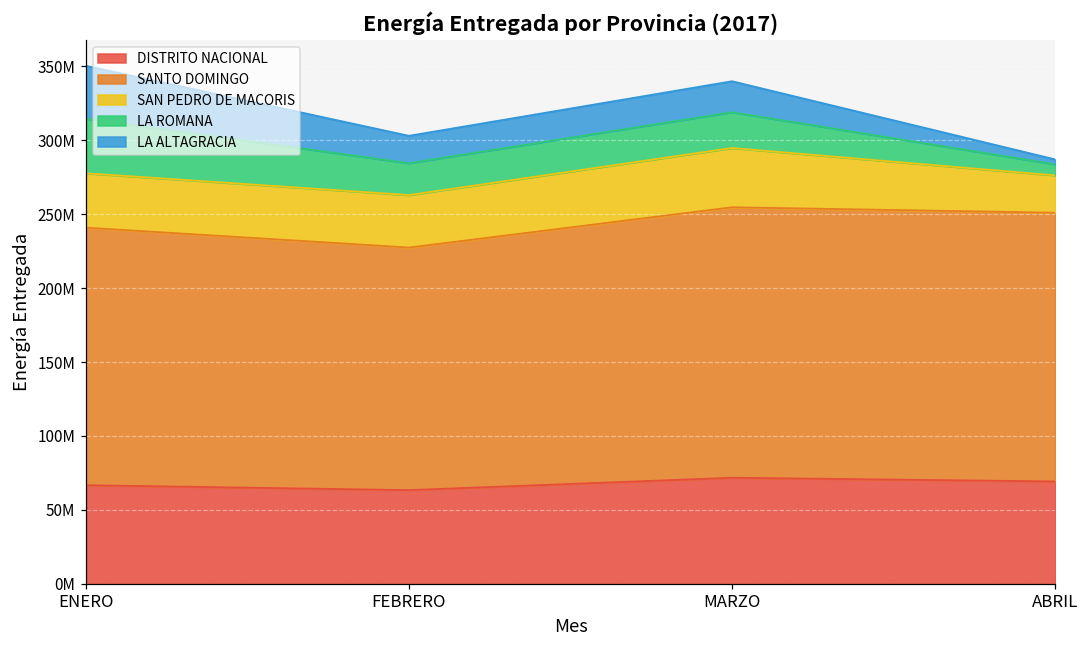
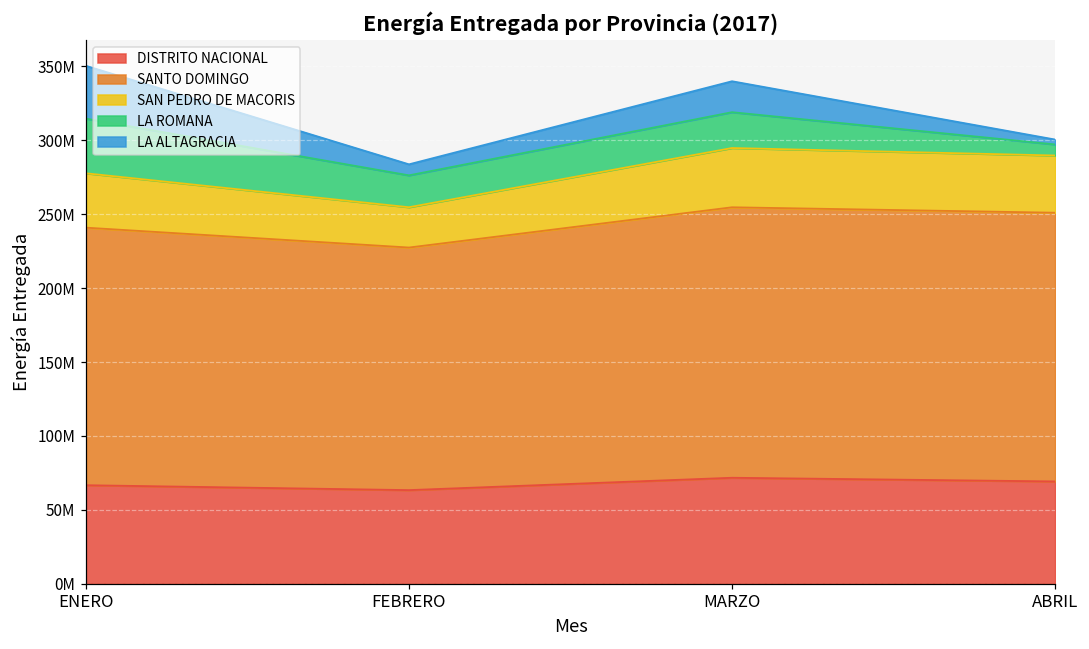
  {
    "SAN PEDRO DE MACORIS": {
      "ENERO": 37000000,
-     "FEBRERO": 35000000,
+     "FEBRERO": 27000000,
      "MARZO": 40000000,
-     "ABRIL": 25000000
+     "ABRIL": 39000000
    },
    "LA ROMANA": {
      "ENERO": 37000000,
      "FEBRERO": 22000000,
      "MARZO": 24000000,
      "ABRIL": 7000000
    },
    "LA ALTAGRACIA": {
      "ENERO": 36000000,
-     "FEBRERO": 19000000,
+     "FEBRERO": 7000000,
      "MARZO": 21000000,
      "ABRIL": 3000000
    }
  }
